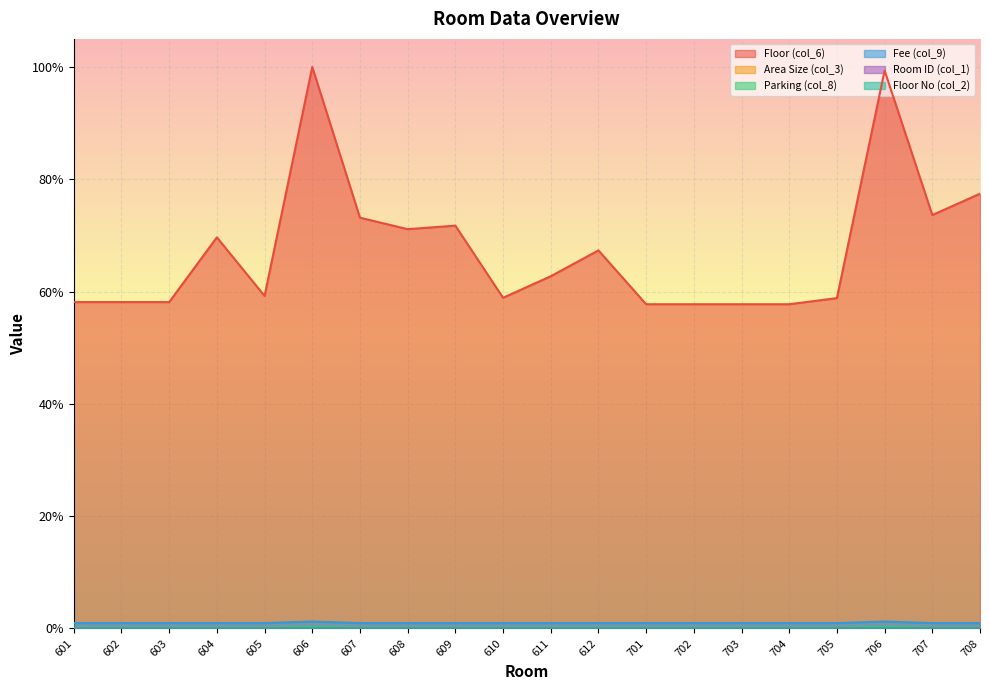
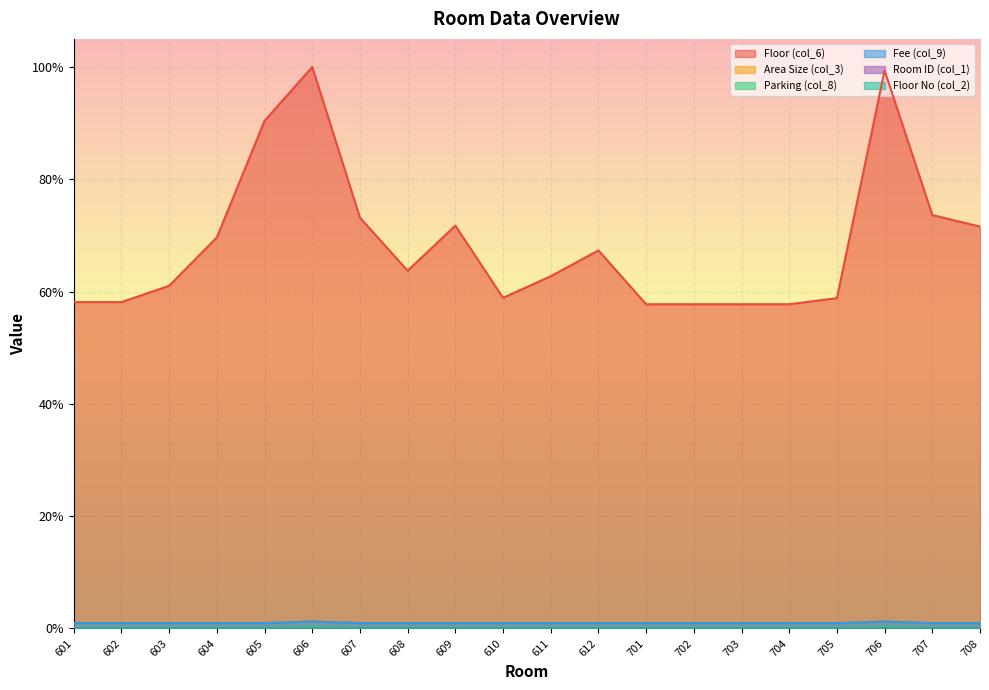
  {
    "Floor (col_6)": {
      "601": "58%",
      "602": "58%",
-     "603": "58%",
+     "603": "61%",
      "604": "70%",
-     "605": "59%",
+     "605": "90%",
      "606": "100%",
      "607": "73%",
-     "608": "71%",
+     "608": "64%",
      "609": "72%",
      "610": "59%",
      "611": "63%",
      "612": "67%",
      "701": "58%",
      "702": "58%",
      "703": "58%",
      "704": "58%",
      "705": "59%",
      "707": "74%",
-     "708": "77%"
+     "708": "72%"
    },
    "Fee (col_9)": {
      "601": "1%",
      "602": "1%",
      "603": "1%",
      "604": "1%",
      "605": "1%",
      "606": "1%",
      "607": "1%",
      "608": "1%",
      "609": "1%",
      "610": "1%",
      "611": "1%",
      "612": "1%",
      "701": "1%",
      "702": "1%",
      "703": "1%",
      "704": "1%",
      "705": "1%",
      "706": "1%",
      "707": "1%",
      "708": "1%"
    }
  }
